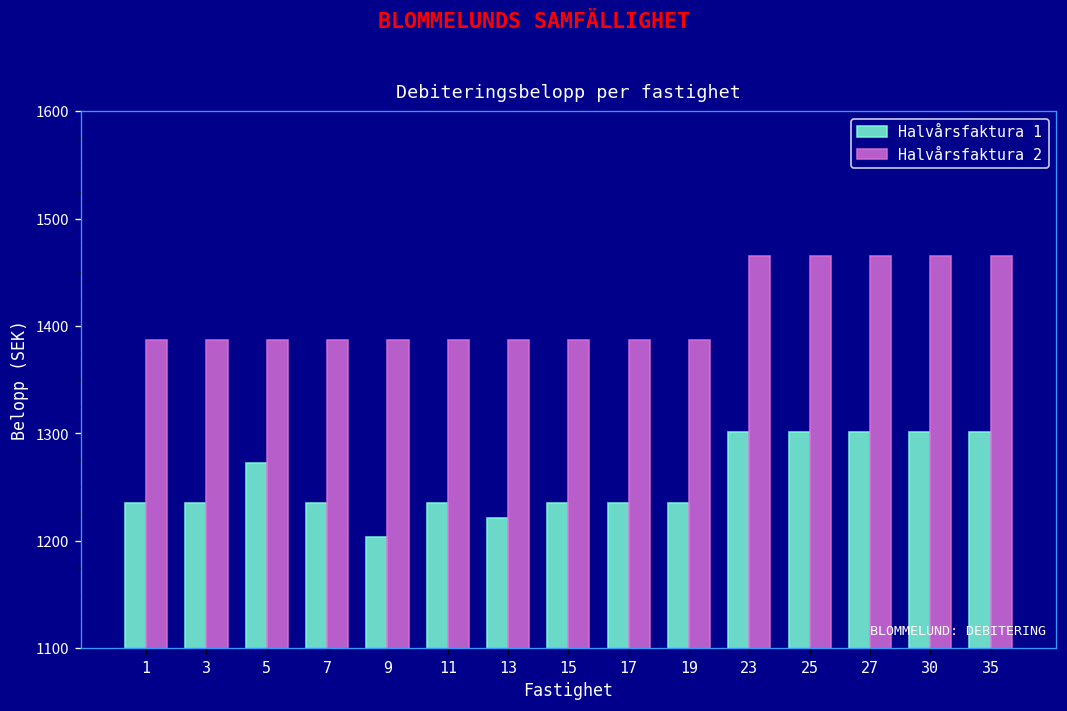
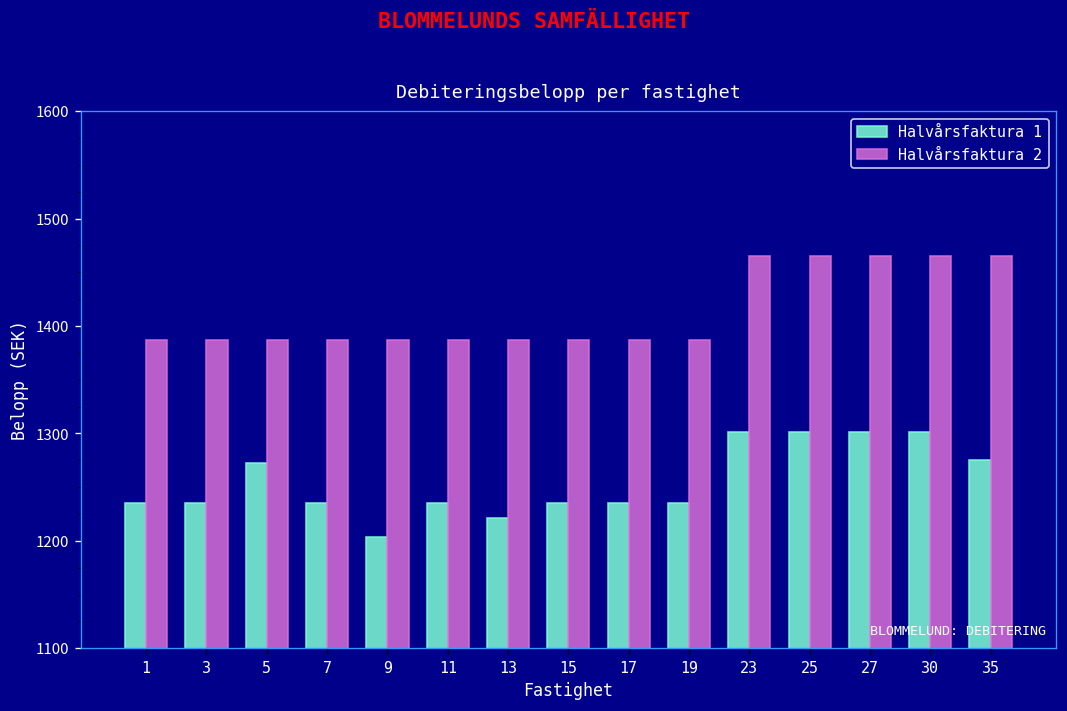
  {
    "Halvårsfaktura 1": {
      "1": 1240,
      "3": 1240,
      "5": 1270,
      "7": 1240,
      "9": 1200,
      "11": 1240,
      "13": 1220,
      "15": 1240,
      "17": 1240,
      "19": 1240,
      "23": 1300,
      "25": 1300,
      "27": 1300,
      "30": 1300,
-     "35": 1300
+     "35": 1280
    },
    "Halvårsfaktura 2": {
      "1": 1390,
      "3": 1390,
      "5": 1390,
      "7": 1390,
      "9": 1390,
      "11": 1390,
      "13": 1390,
      "15": 1390,
      "17": 1390,
      "19": 1390,
      "23": 1460,
      "25": 1460,
      "27": 1460,
      "30": 1460,
      "35": 1460
    }
  }
